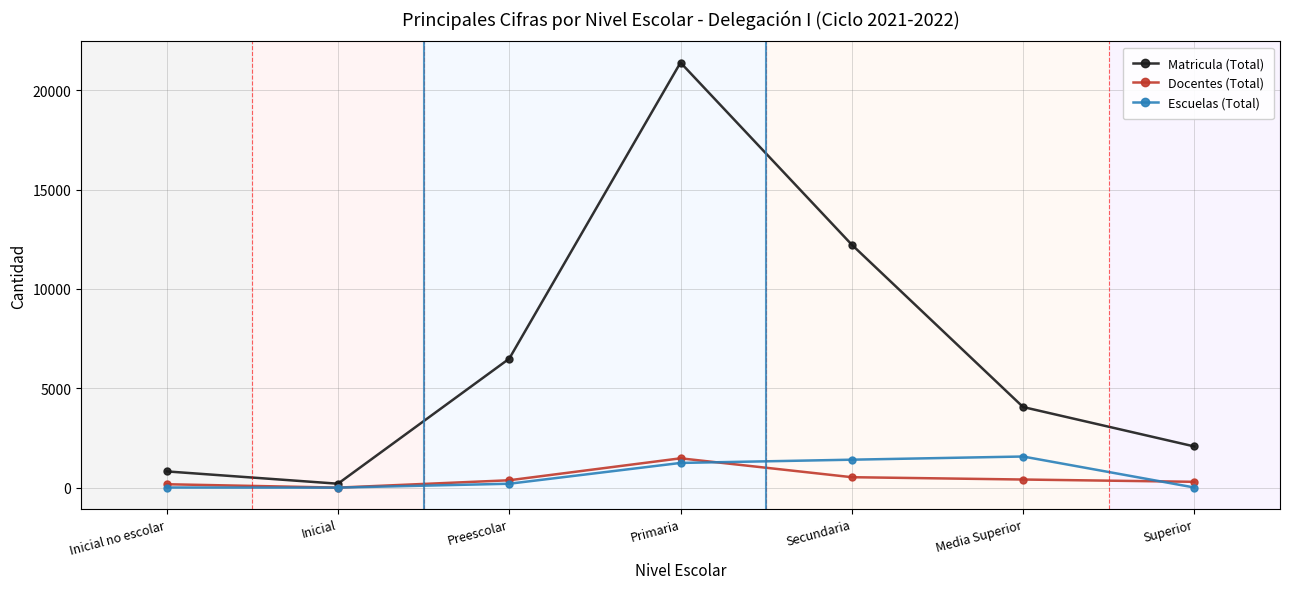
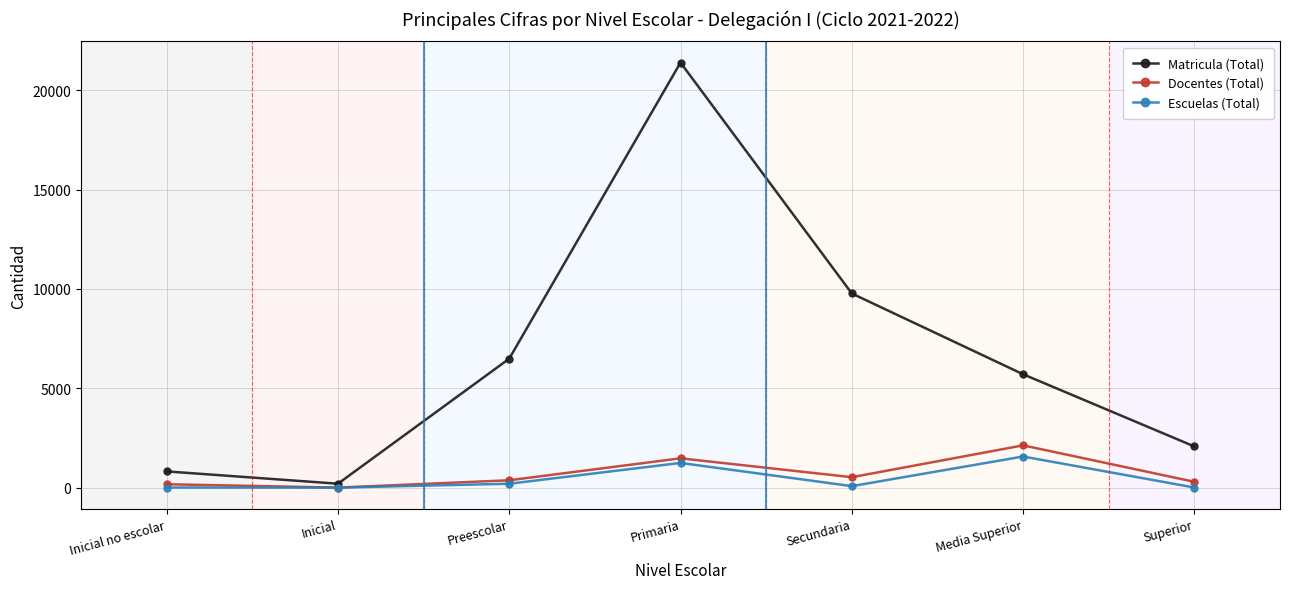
  {
    "Matricula (Total)": {
      "Inicial no escolar": 800,
      "Inicial": 200,
      "Preescolar": 6500,
      "Primaria": 21400,
-     "Secundaria": 12200,
-     "Media Superior": 4100,
+     "Secundaria": 9800,
+     "Media Superior": 5700,
      "Superior": 2100
    },
    "Docentes (Total)": {
      "Inicial no escolar": 200,
      "Preescolar": 400,
      "Primaria": 1500,
      "Secundaria": 500,
-     "Media Superior": 400,
+     "Media Superior": 2100,
      "Superior": 300
    },
    "Escuelas (Total)": {
      "Inicial no escolar": 0,
      "Preescolar": 200,
      "Primaria": 1200,
-     "Secundaria": 1400,
+     "Secundaria": 100,
      "Media Superior": 1600,
      "Superior": 0
    }
  }
